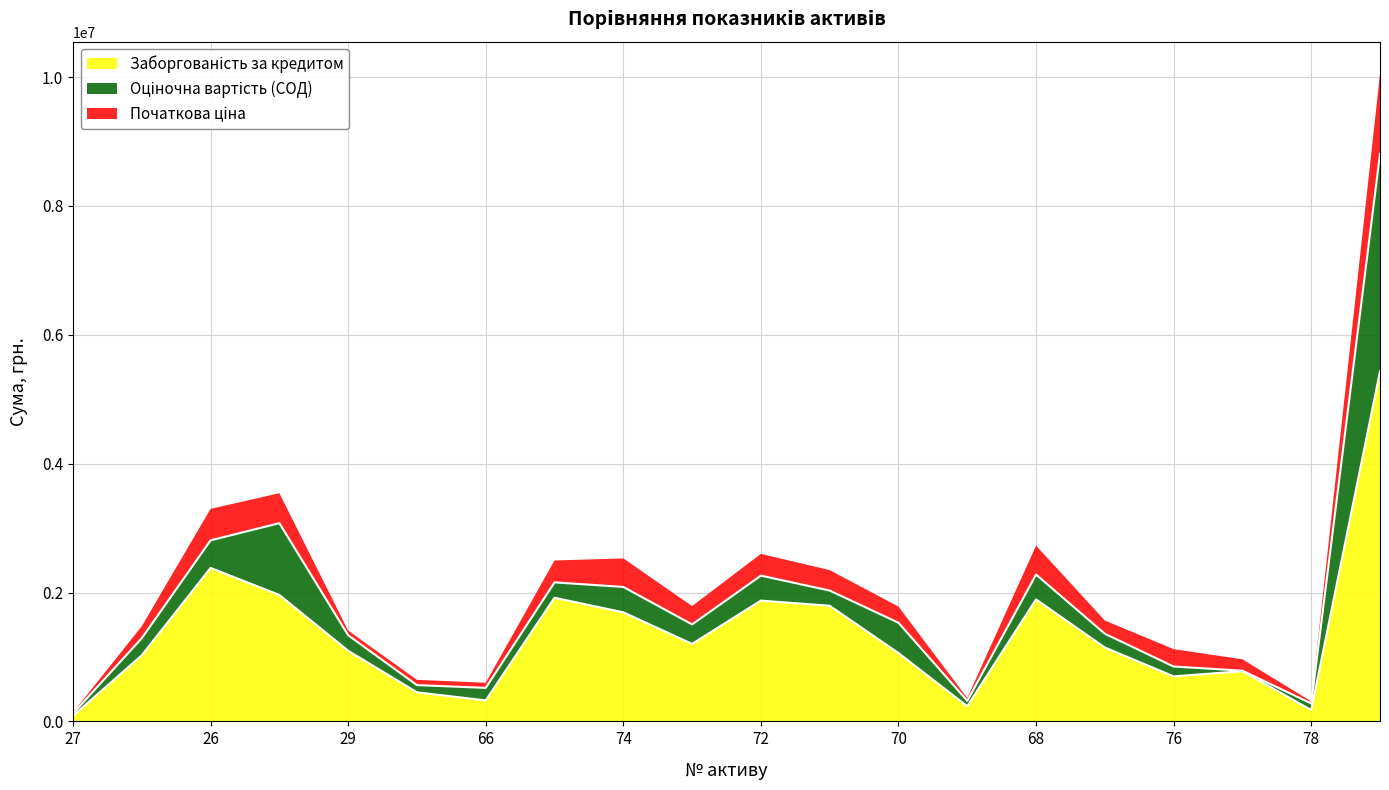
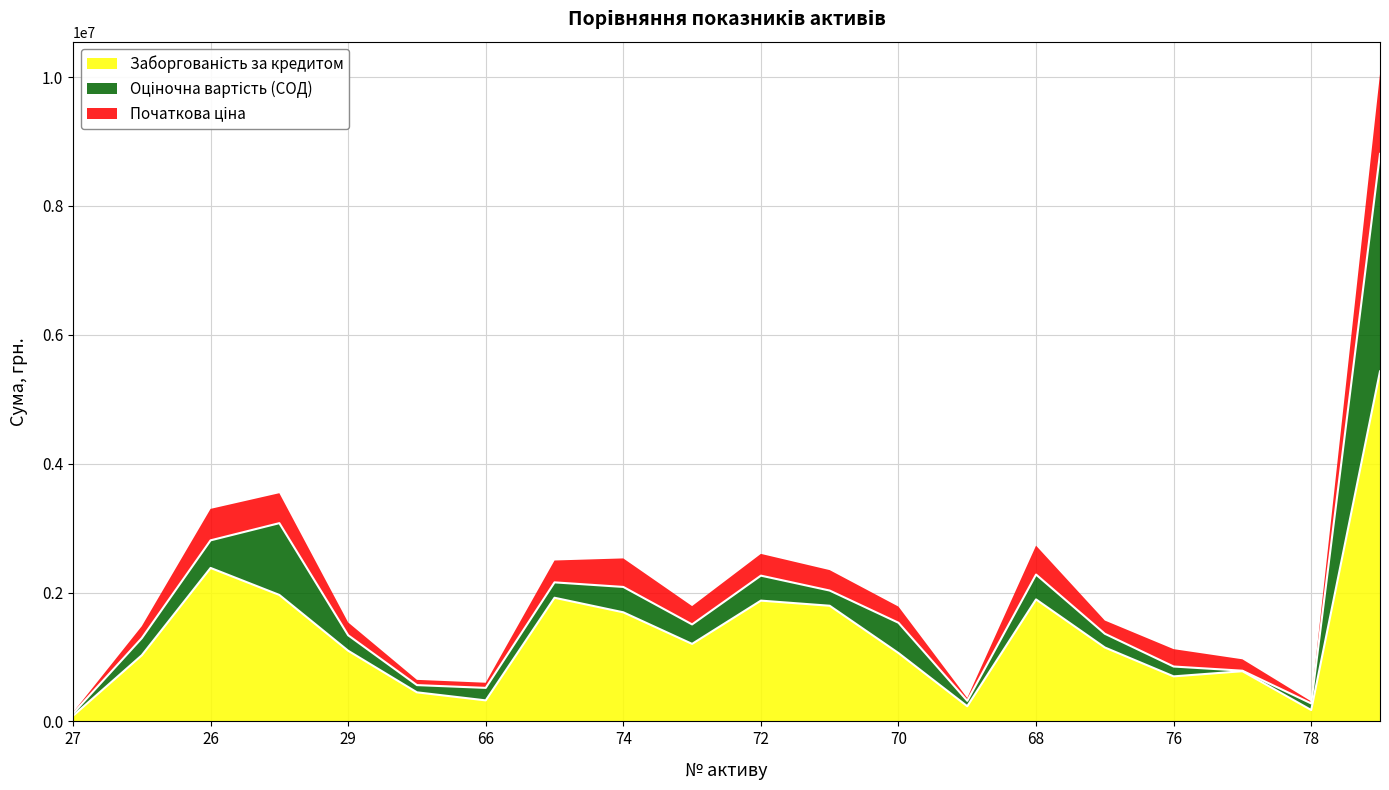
  {
    "Заборгованість за кредитом": {
      "26": 2400000,
      "29": 1100000,
      "66": 300000,
      "74": 1700000,
      "72": 1900000,
      "70": 1100000,
      "68": 1900000,
      "76": 700000,
      "78": 200000
    },
    "Оціночна вартість (СОД)": {
      "26": 400000,
      "29": 200000,
      "66": 200000,
      "74": 400000,
      "72": 400000,
      "70": 500000,
      "68": 400000,
      "76": 200000
    },
    "Початкова ціна": {
      "26": 500000,
-     "29": 100000,
+     "29": 200000,
      "66": 100000,
      "74": 400000,
      "72": 300000,
      "70": 300000,
      "68": 400000,
      "76": 300000
    }
  }
